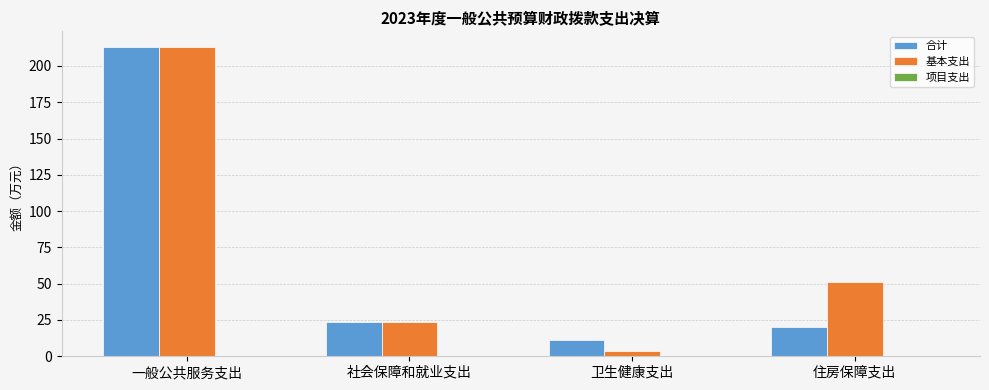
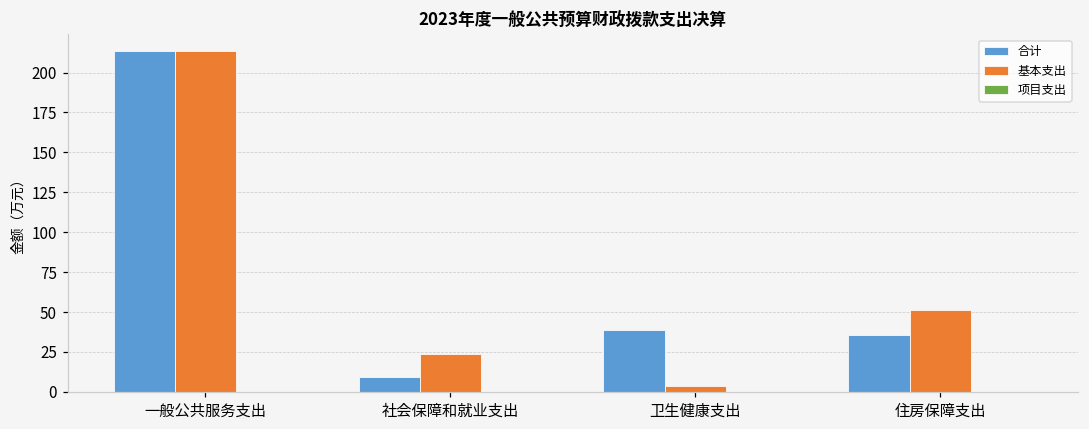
  {
    "合计": {
      "一般公共服务支出": 213,
-     "社会保障和就业支出": 24,
-     "卫生健康支出": 11,
-     "住房保障支出": 20
+     "社会保障和就业支出": 9,
+     "卫生健康支出": 39,
+     "住房保障支出": 36
    },
    "基本支出": {
      "一般公共服务支出": 213,
      "社会保障和就业支出": 24,
      "卫生健康支出": 3,
      "住房保障支出": 51
    },
    "项目支出": {
      "一般公共服务支出": 0,
      "社会保障和就业支出": 0,
      "卫生健康支出": 0,
      "住房保障支出": 0
    }
  }
